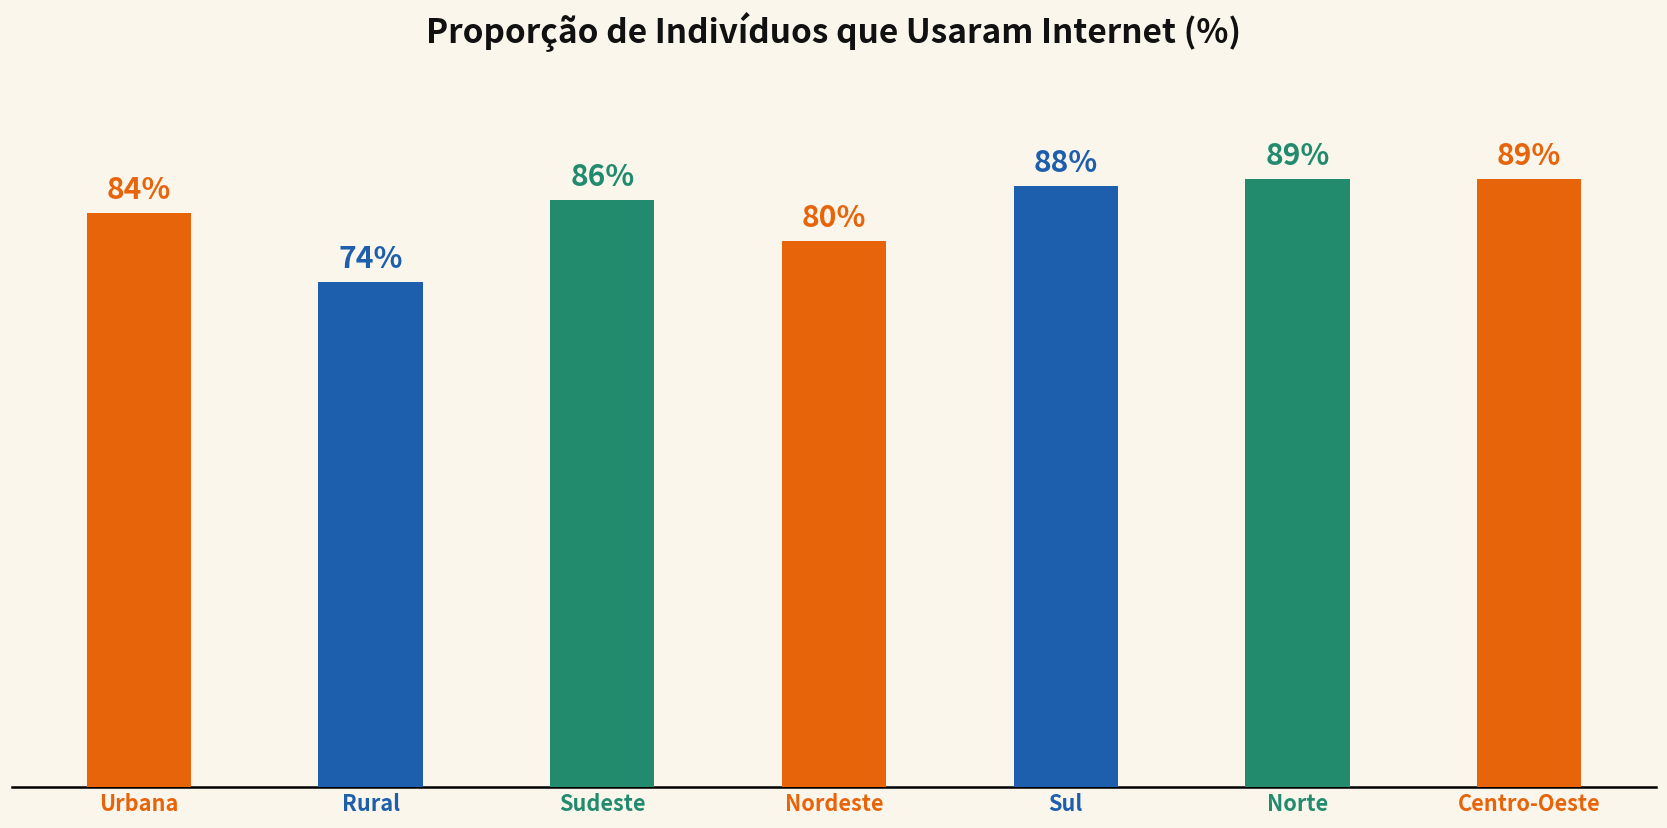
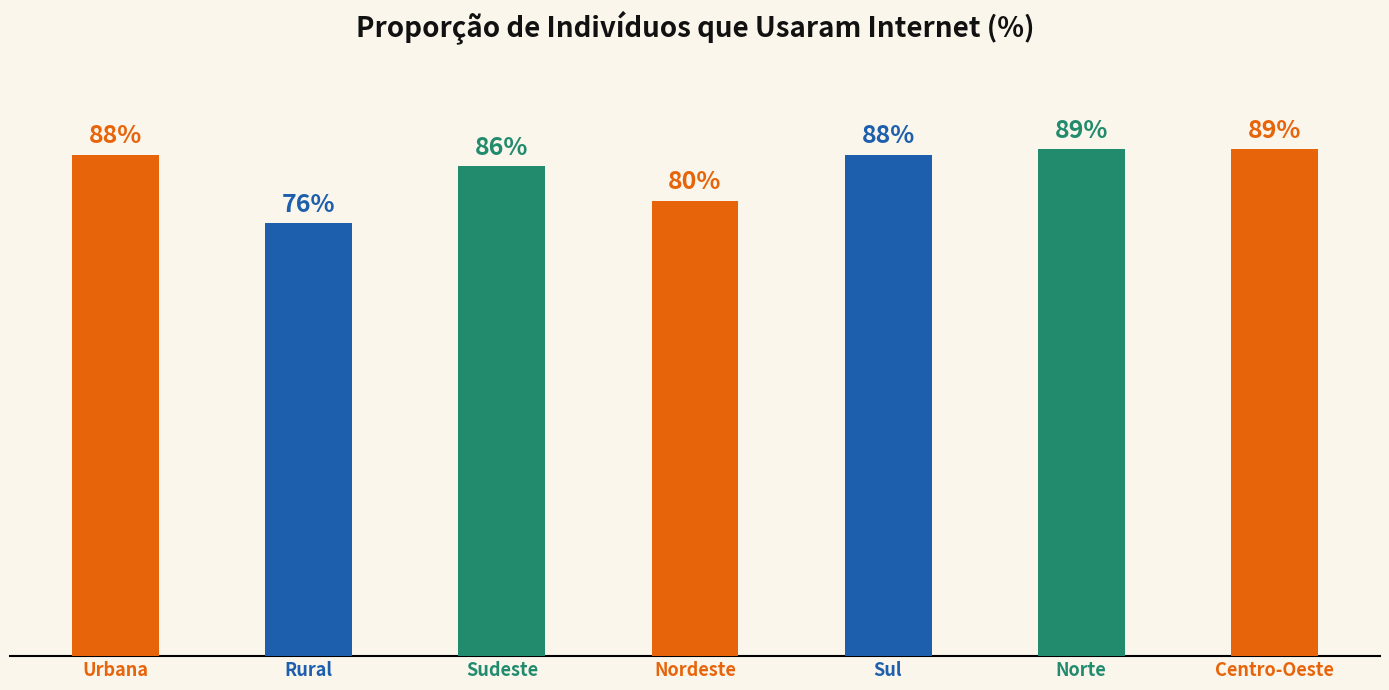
  {
-   "Urbana": "84%",
-   "Rural": "74%",
+   "Urbana": "88%",
+   "Rural": "76%",
    "Sudeste": "86%",
    "Nordeste": "80%",
    "Sul": "88%",
    "Norte": "89%",
    "Centro-Oeste": "89%"
  }
